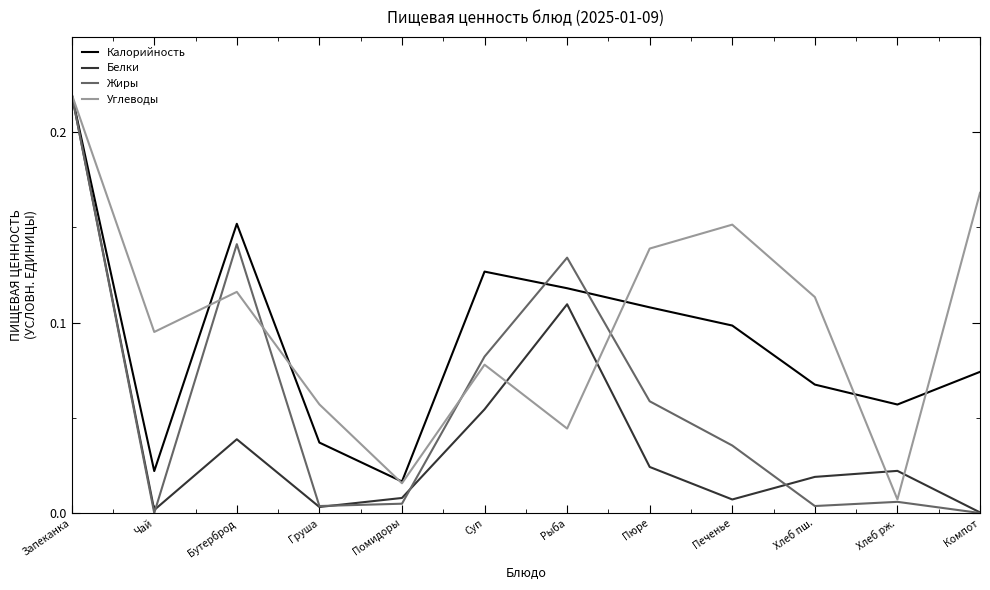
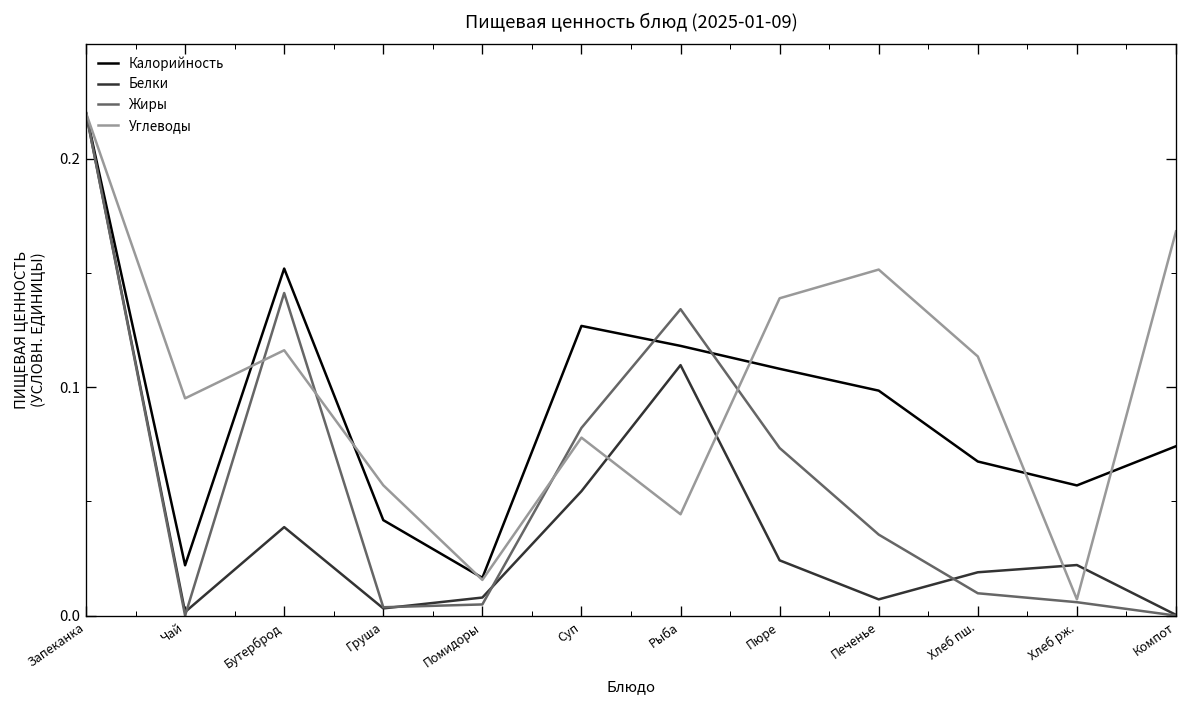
  {
    "Калорийность": {
      "Чай": 0.022,
      "Бутерброд": 0.152,
-     "Груша": 0.037,
+     "Груша": 0.042,
      "Суп": 0.127,
      "Рыба": 0.118,
      "Пюре": 0.108,
      "Печенье": 0.098,
      "Хлеб пш.": 0.067,
      "Хлеб рж.": 0.057,
      "Компот": 0.074
    },
    "Белки": {
      "Чай": 0.002,
      "Бутерброд": 0.039,
      "Помидоры": 0.008,
      "Суп": 0.054,
      "Рыба": 0.110,
      "Пюре": 0.024,
      "Печенье": 0.007,
      "Хлеб пш.": 0.019,
      "Хлеб рж.": 0.022
    },
    "Жиры": {
      "Чай": 0.000,
      "Бутерброд": 0.141,
      "Помидоры": 0.005,
      "Суп": 0.082,
      "Рыба": 0.134,
-     "Пюре": 0.059,
+     "Пюре": 0.073,
      "Печенье": 0.035,
-     "Хлеб пш.": 0.004
+     "Хлеб пш.": 0.010
    },
    "Углеводы": {
      "Чай": 0.095,
      "Бутерброд": 0.116,
      "Груша": 0.057,
      "Суп": 0.078,
      "Рыба": 0.044,
      "Пюре": 0.139,
      "Печенье": 0.151,
      "Хлеб пш.": 0.113,
      "Компот": 0.168
    }
  }
